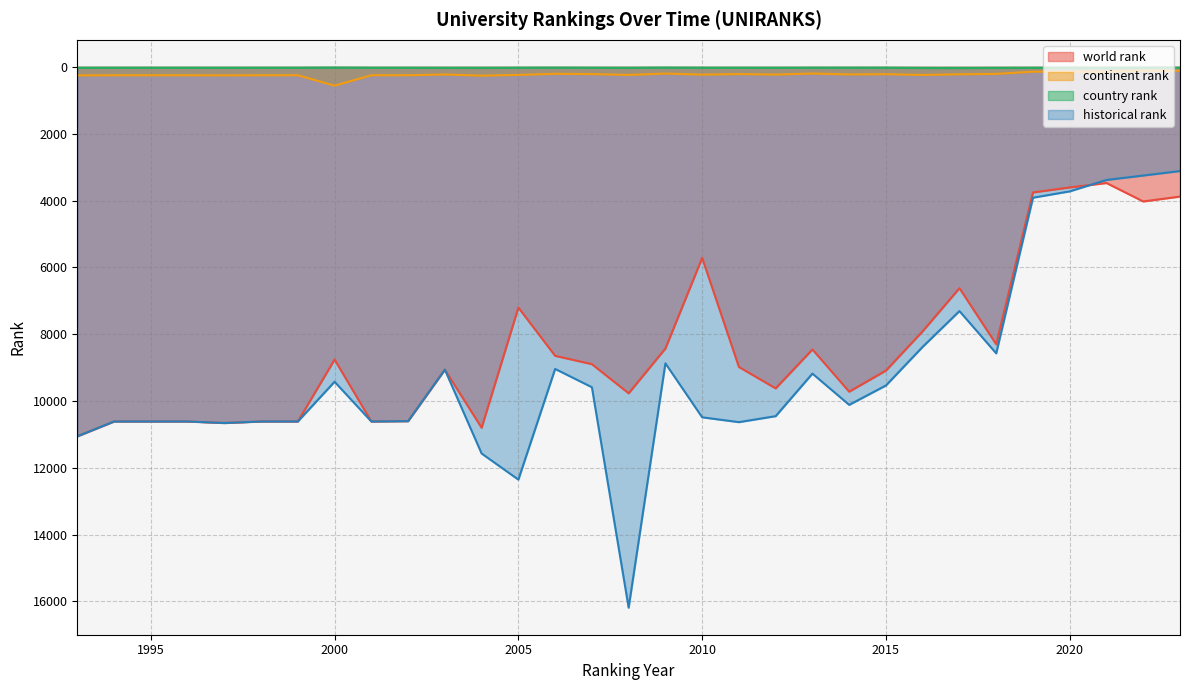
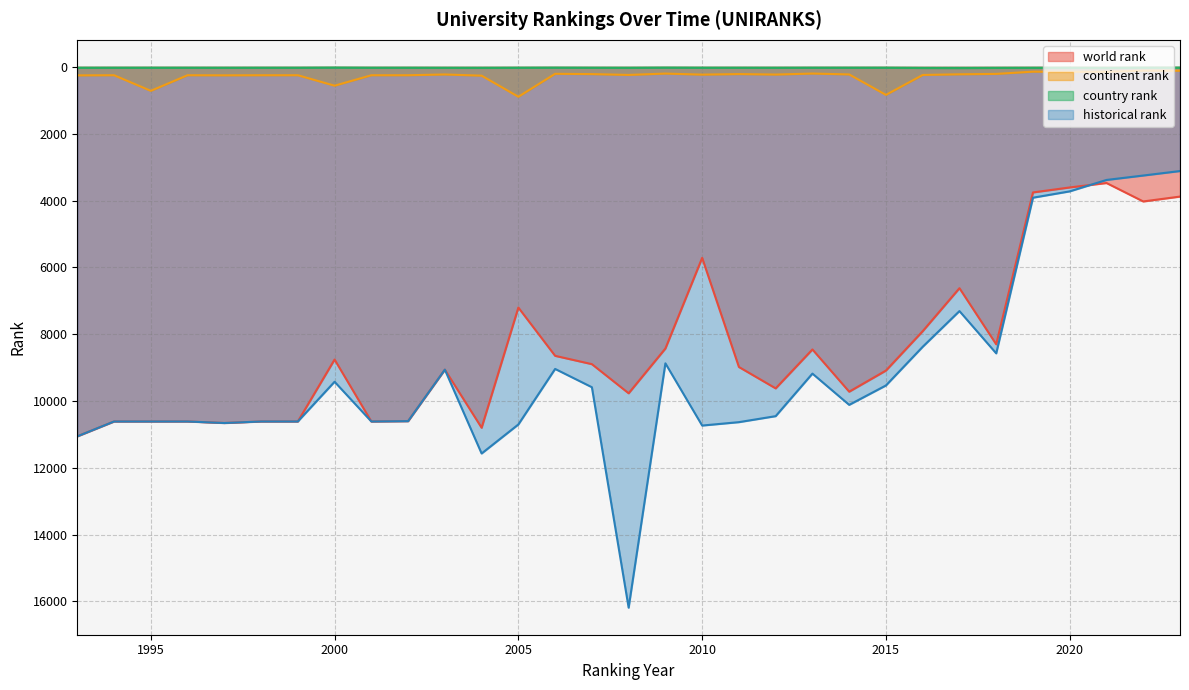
  {
    "world rank": {
      "2000": 8800,
      "2005": 7200,
      "2010": 5700,
      "2015": 9100,
      "2020": 3600
    },
    "continent rank": {
-     "1995": 300,
+     "1995": 700,
      "2000": 600,
-     "2005": 200,
+     "2005": 900,
      "2010": 200,
-     "2015": 200
+     "2015": 800
    },
    "country rank": {
      "1995": 0,
      "2000": 0,
      "2005": 0,
      "2010": 0,
      "2015": 0
    },
    "historical rank": {
      "2000": 9400,
-     "2005": 12400,
-     "2010": 10500,
+     "2005": 10700,
+     "2010": 10700,
      "2015": 9500,
      "2020": 3700
    }
  }
